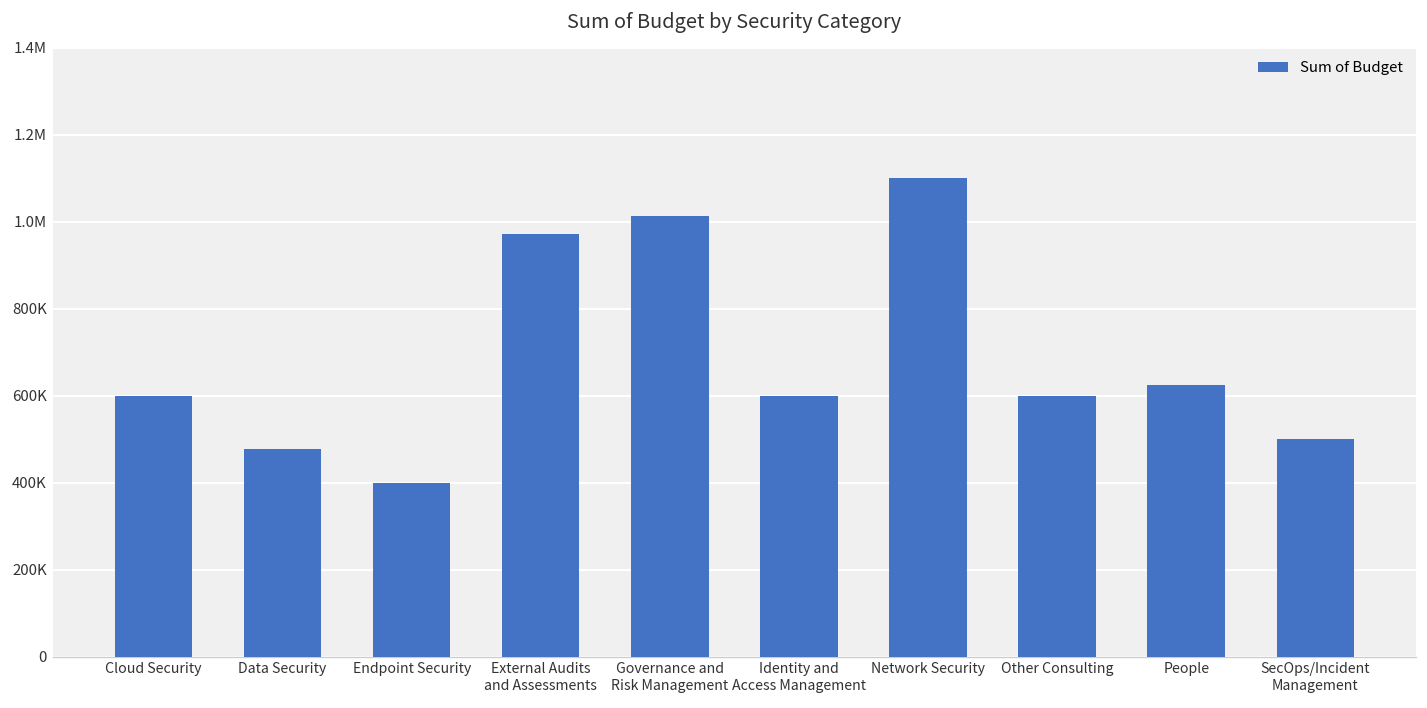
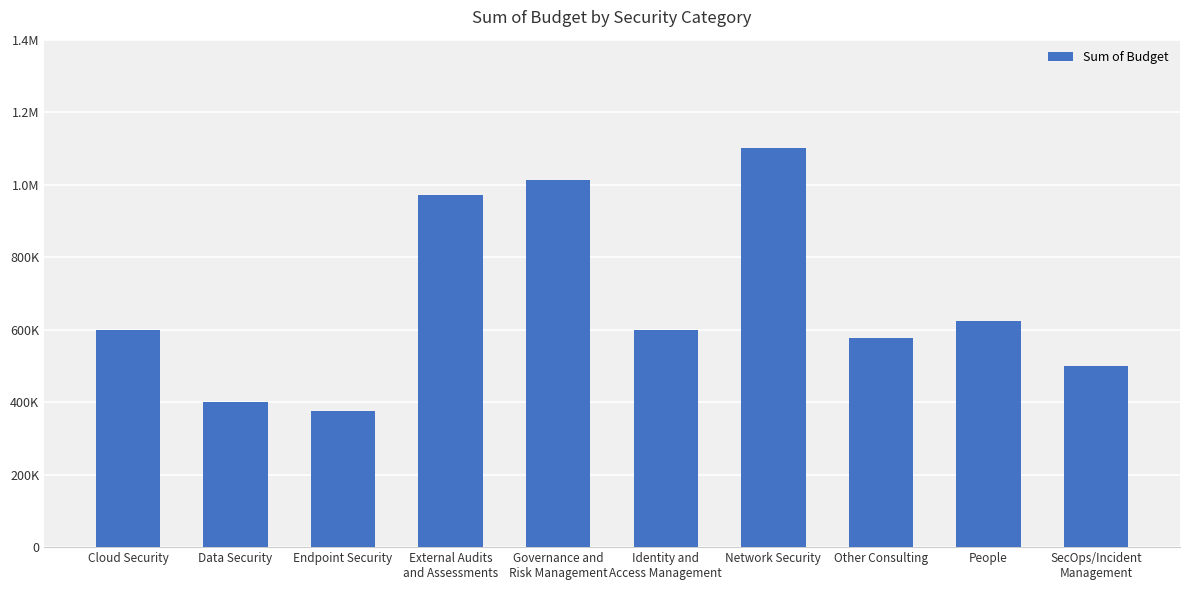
  {
    "Cloud Security": 600000,
-   "Data Security": 480000,
-   "Endpoint Security": 400000,
+   "Data Security": 400000,
+   "Endpoint Security": 380000,
    "External Audits and Assessments": 970000,
    "Governance and Risk Management": 1010000,
    "Identity and Access Management": 600000,
    "Network Security": 1100000,
-   "Other Consulting": 600000,
+   "Other Consulting": 580000,
    "People": 620000,
    "SecOps/Incident Management": 500000
  }
